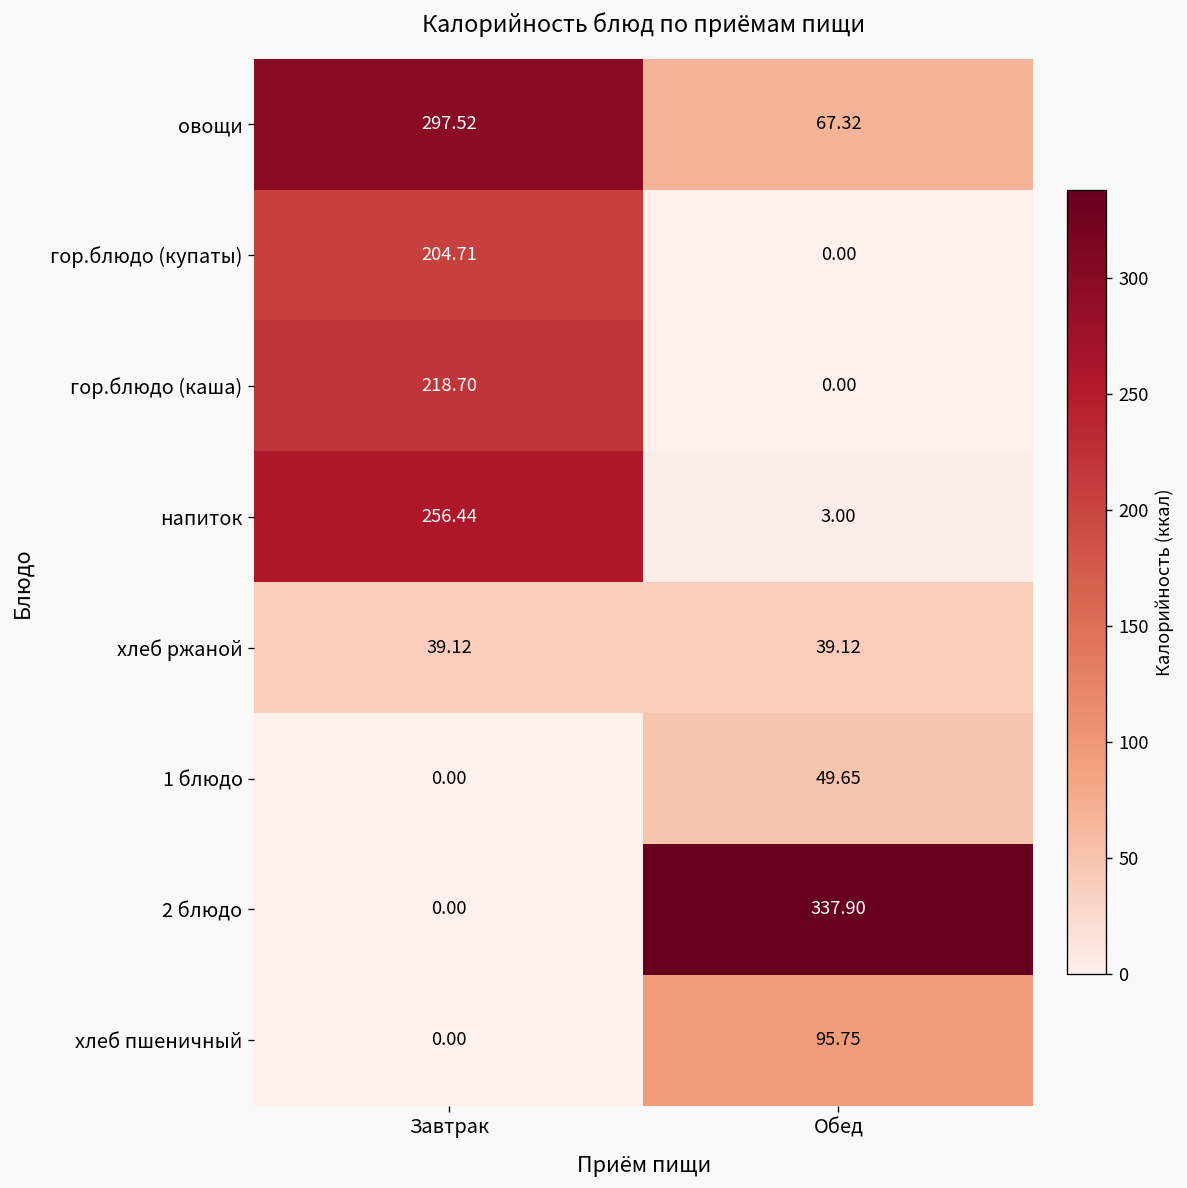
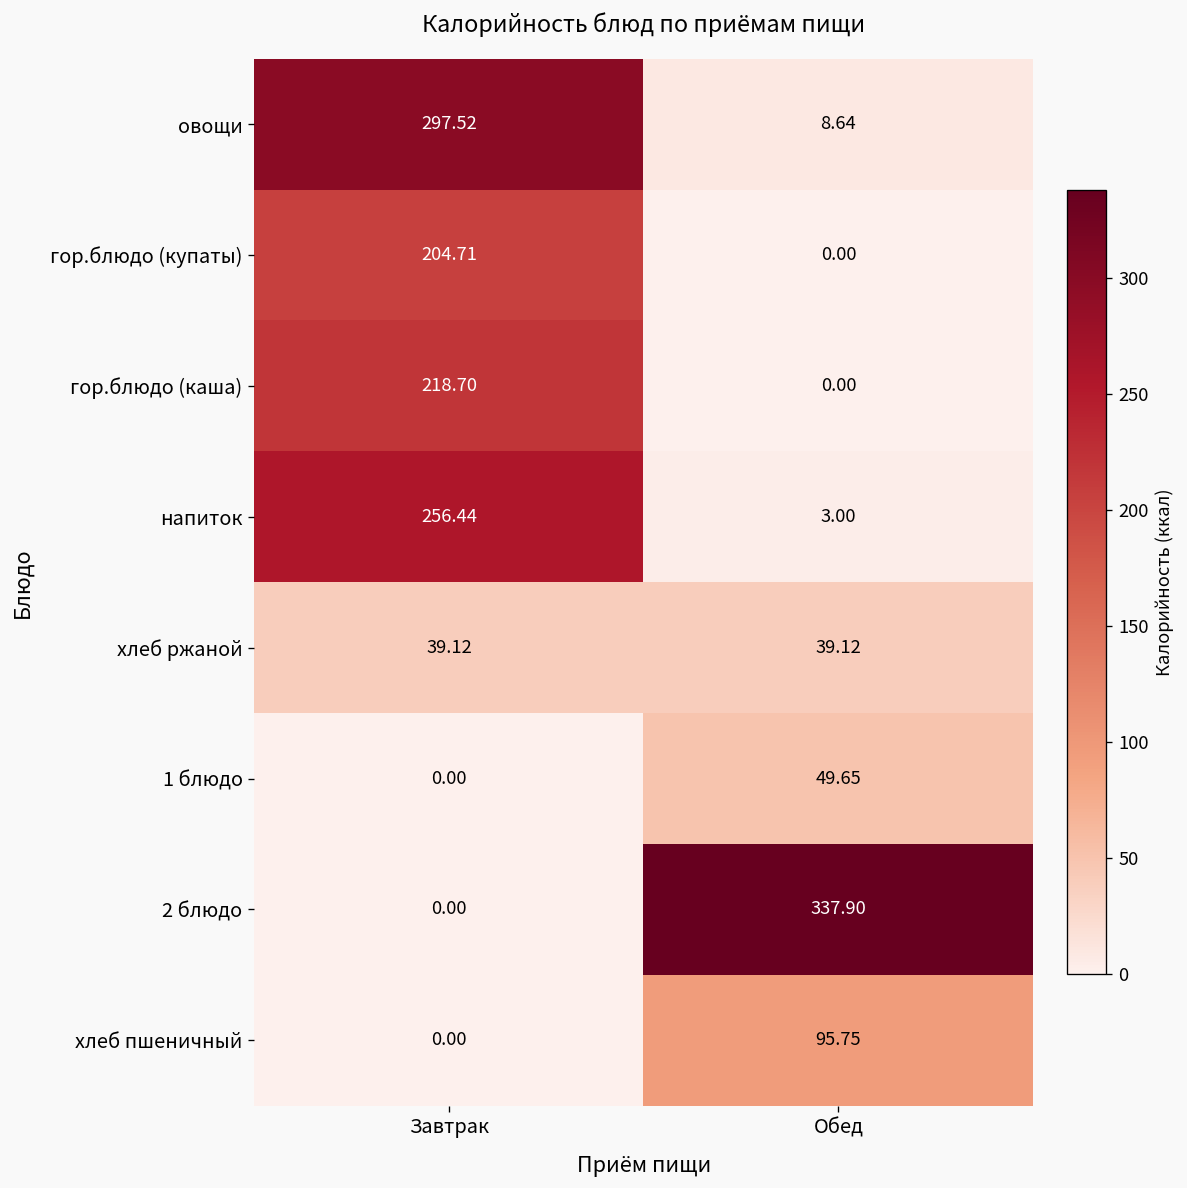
  {
    "овощи": {
      "Завтрак": 297.52,
-     "Обед": 67.32
+     "Обед": 8.64
    },
    "гор.блюдо (купаты)": {
      "Завтрак": 204.71,
      "Обед": 0.00
    },
    "гор.блюдо (каша)": {
      "Завтрак": 218.70,
      "Обед": 0.00
    },
    "напиток": {
      "Завтрак": 256.44,
      "Обед": 3.00
    },
    "хлеб ржаной": {
      "Завтрак": 39.12,
      "Обед": 39.12
    },
    "1 блюдо": {
      "Завтрак": 0.00,
      "Обед": 49.65
    },
    "2 блюдо": {
      "Завтрак": 0.00,
      "Обед": 337.90
    },
    "хлеб пшеничный": {
      "Завтрак": 0.00,
      "Обед": 95.75
    }
  }
